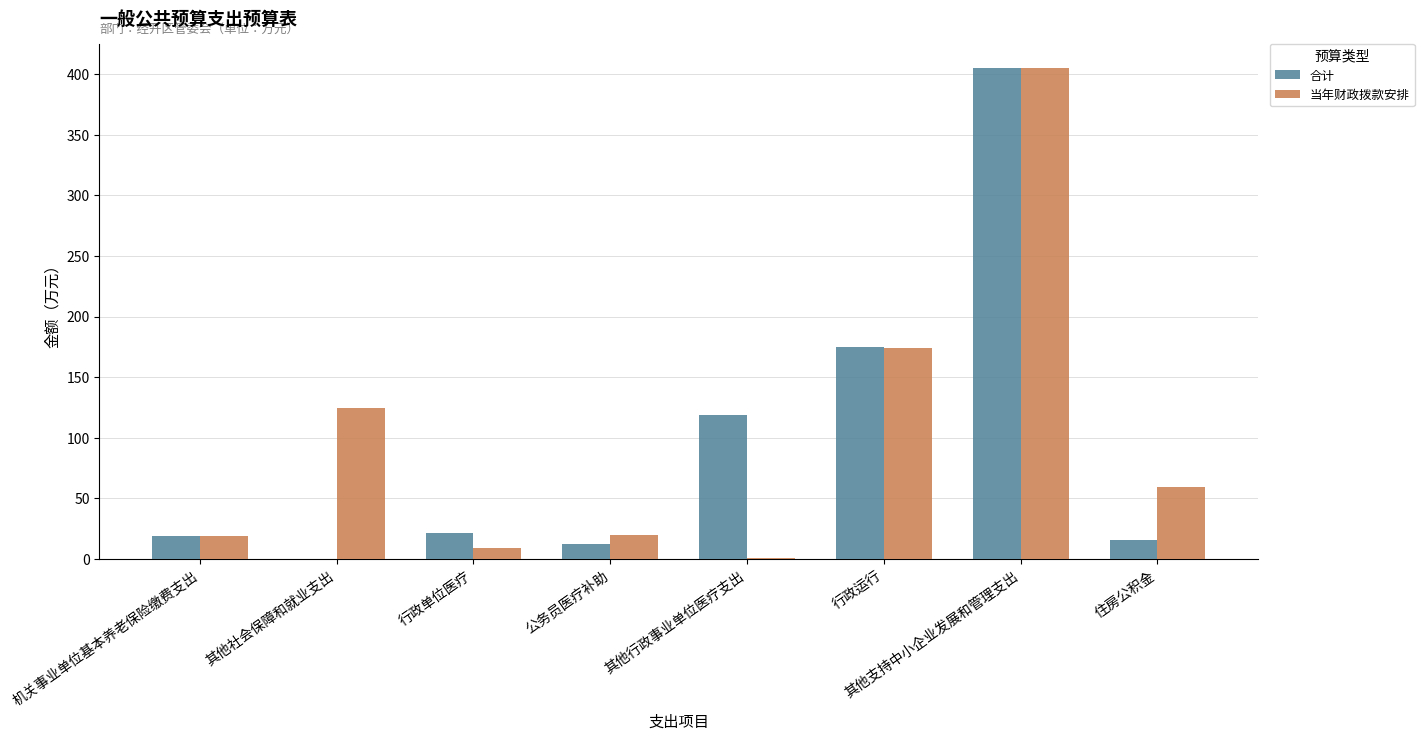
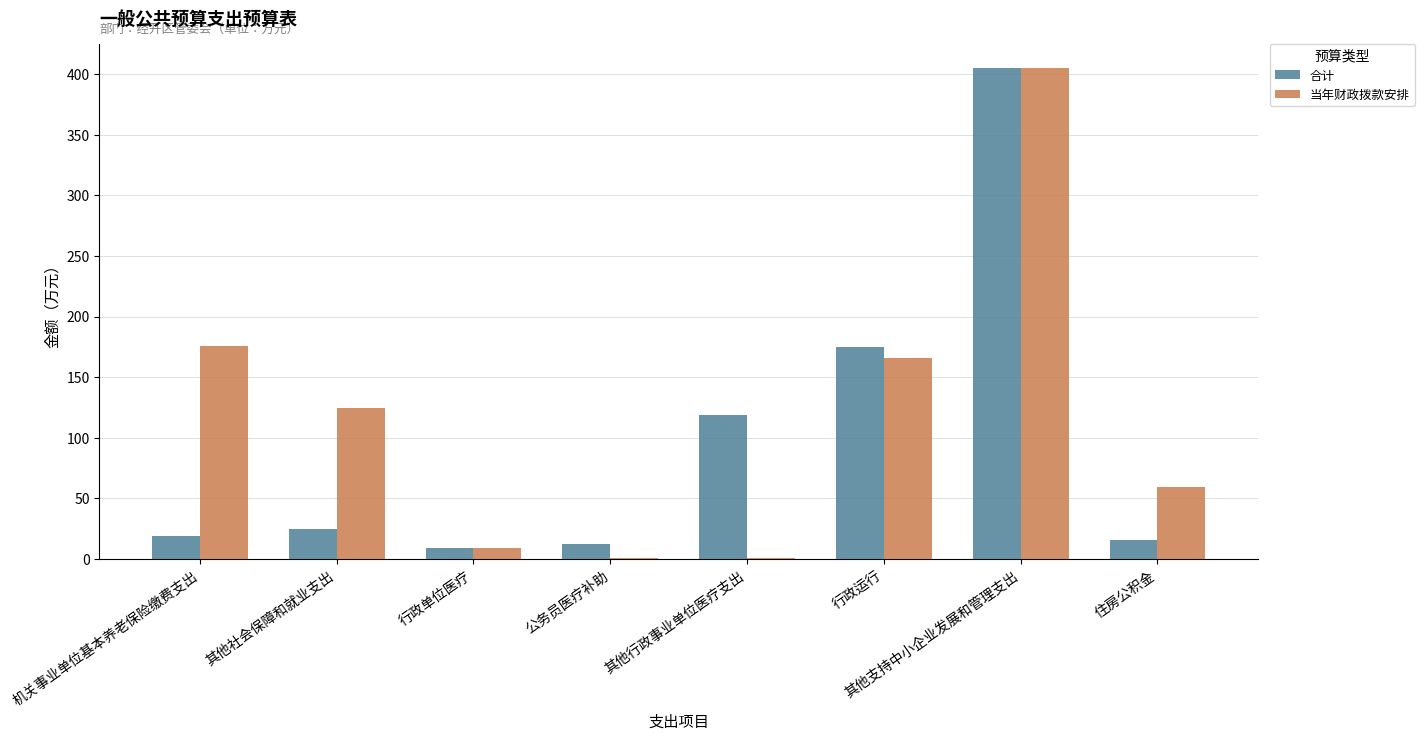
  {
    "合计": {
      "机关事业单位基本养老保险缴费支出": 19,
-     "其他社会保障和就业支出": 0,
-     "行政单位医疗": 22,
+     "其他社会保障和就业支出": 25,
+     "行政单位医疗": 9,
      "公务员医疗补助": 12,
      "其他行政事业单位医疗支出": 119,
      "行政运行": 175,
      "其他支持中小企业发展和管理支出": 405,
      "住房公积金": 15
    },
    "当年财政拨款安排": {
-     "机关事业单位基本养老保险缴费支出": 19,
+     "机关事业单位基本养老保险缴费支出": 175,
      "其他社会保障和就业支出": 125,
      "行政单位医疗": 9,
-     "公务员医疗补助": 20,
-     "行政运行": 174,
+     "公务员医疗补助": 1,
+     "行政运行": 166,
      "其他支持中小企业发展和管理支出": 405,
      "住房公积金": 59
    }
  }
